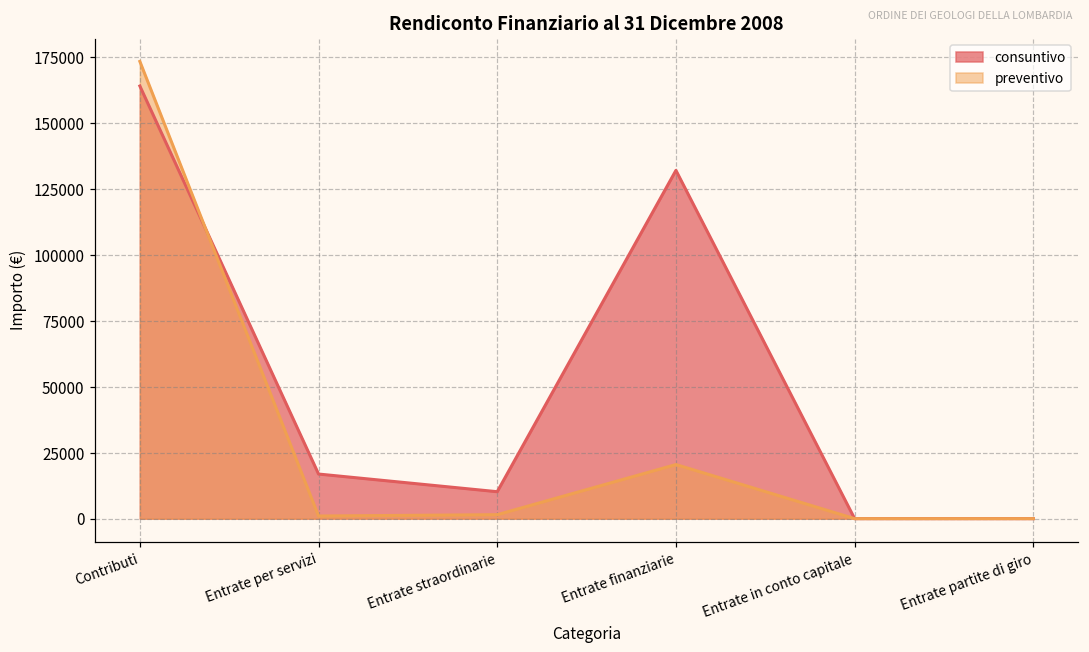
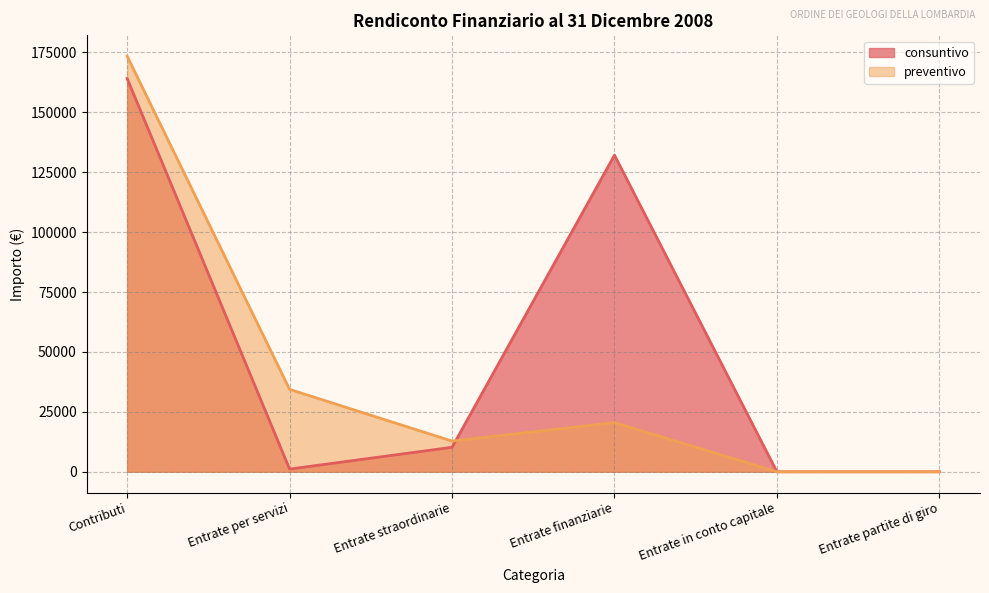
  {
    "consuntivo": {
      "Contributi": 164000,
-     "Entrate per servizi": 17000,
+     "Entrate per servizi": 1000,
      "Entrate straordinarie": 10000,
      "Entrate finanziarie": 132000
    },
    "preventivo": {
      "Contributi": 173000,
-     "Entrate per servizi": 1000,
-     "Entrate straordinarie": 2000,
+     "Entrate per servizi": 34000,
+     "Entrate straordinarie": 13000,
      "Entrate finanziarie": 21000
    }
  }
